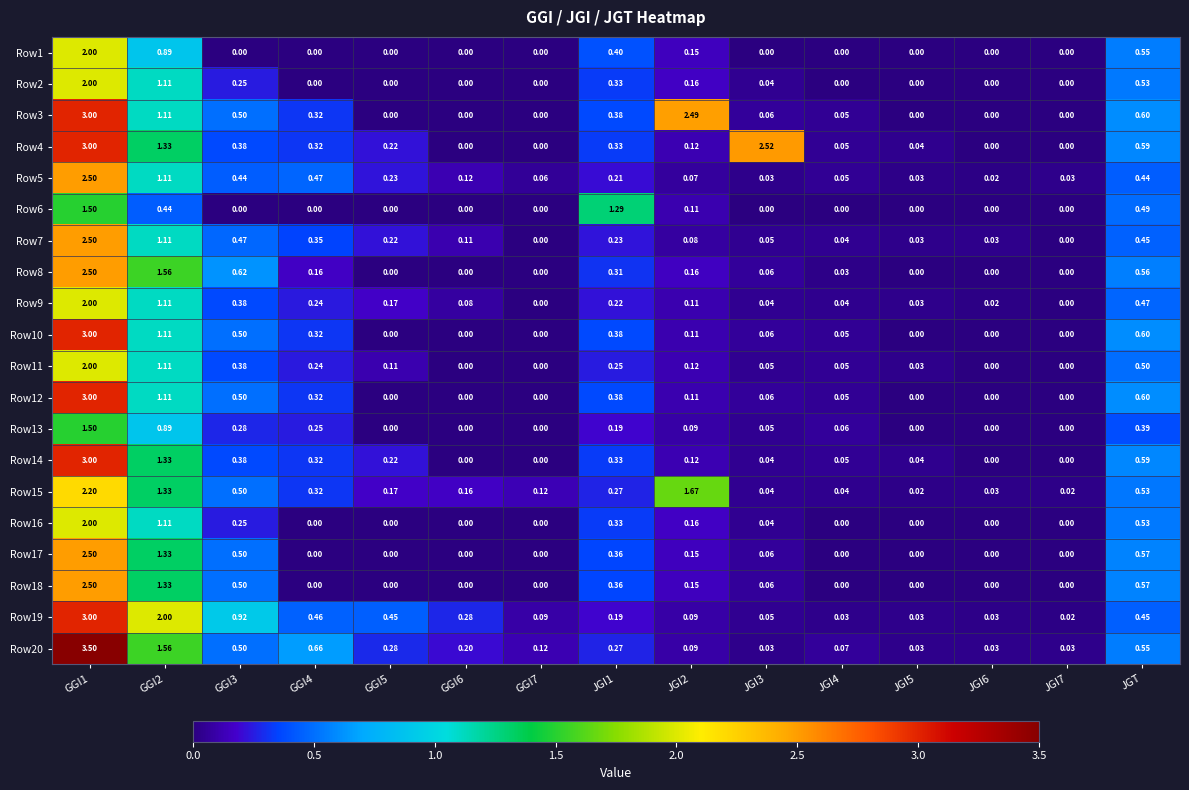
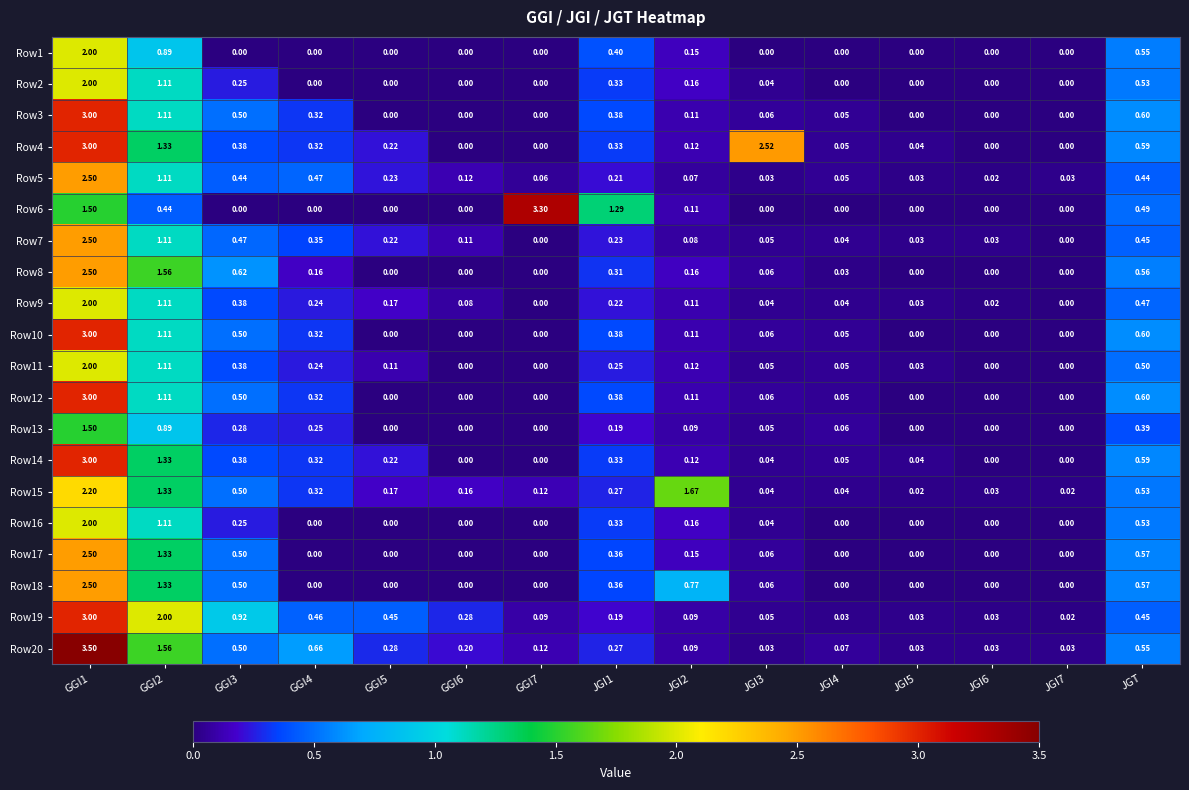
  {
    "Row3": {
      "GGI1": 3.00,
      "GGI2": 1.11,
      "GGI3": 0.50,
      "GGI4": 0.32,
      "GGI5": 0.00,
      "GGI6": 0.00,
      "GGI7": 0.00,
      "JGI1": 0.38,
-     "JGI2": 2.49,
+     "JGI2": 0.11,
      "JGI3": 0.06,
      "JGI4": 0.05,
      "JGI5": 0.00,
      "JGI6": 0.00,
      "JGI7": 0.00,
      "JGT": 0.60
    },
    "Row6": {
      "GGI1": 1.50,
      "GGI2": 0.44,
      "GGI3": 0.00,
      "GGI4": 0.00,
      "GGI5": 0.00,
      "GGI6": 0.00,
-     "GGI7": 0.00,
+     "GGI7": 3.30,
      "JGI1": 1.29,
      "JGI2": 0.11,
      "JGI3": 0.00,
      "JGI4": 0.00,
      "JGI5": 0.00,
      "JGI6": 0.00,
      "JGI7": 0.00,
      "JGT": 0.49
    },
    "Row18": {
      "GGI1": 2.50,
      "GGI2": 1.33,
      "GGI3": 0.50,
      "GGI4": 0.00,
      "GGI5": 0.00,
      "GGI6": 0.00,
      "GGI7": 0.00,
      "JGI1": 0.36,
-     "JGI2": 0.15,
+     "JGI2": 0.77,
      "JGI3": 0.06,
      "JGI4": 0.00,
      "JGI5": 0.00,
      "JGI6": 0.00,
      "JGI7": 0.00,
      "JGT": 0.57
    }
  }
